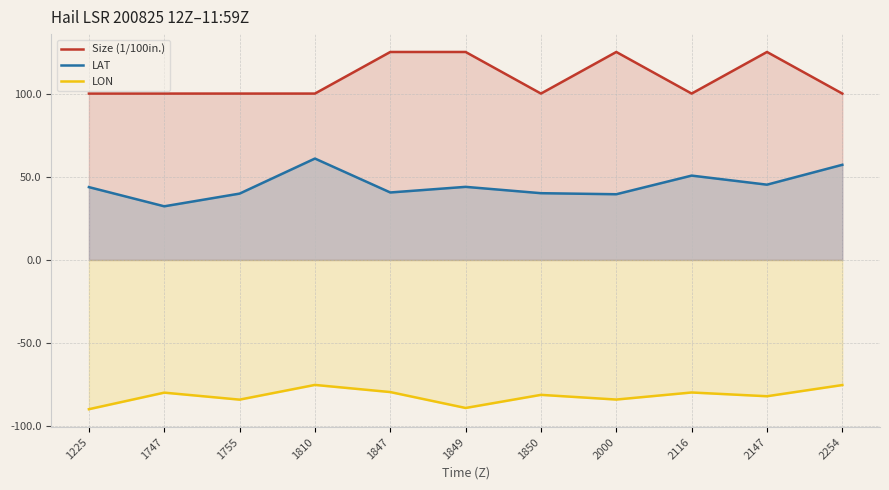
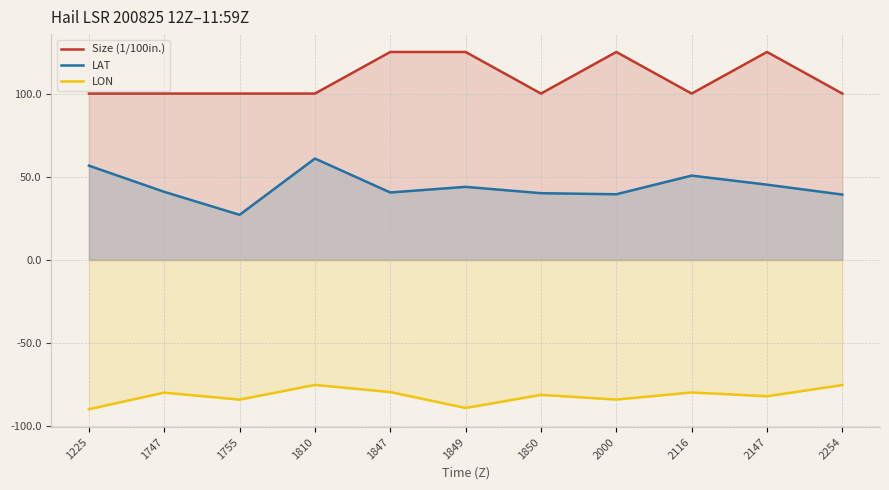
  {
    "Size (1/100in.)": {
      "1225": 100,
      "1747": 100,
      "1755": 100,
      "1810": 100,
      "1847": 125,
      "1849": 125,
      "1850": 100,
      "2000": 125,
      "2116": 100,
      "2147": 125,
      "2254": 100
    },
    "LAT": {
-     "1225": 44,
-     "1747": 32,
-     "1755": 40,
+     "1225": 57,
+     "1747": 41,
+     "1755": 27,
      "1810": 61,
      "1847": 41,
      "1849": 44,
      "1850": 40,
      "2000": 40,
      "2116": 51,
      "2147": 45,
-     "2254": 57
+     "2254": 39
    }
  }
